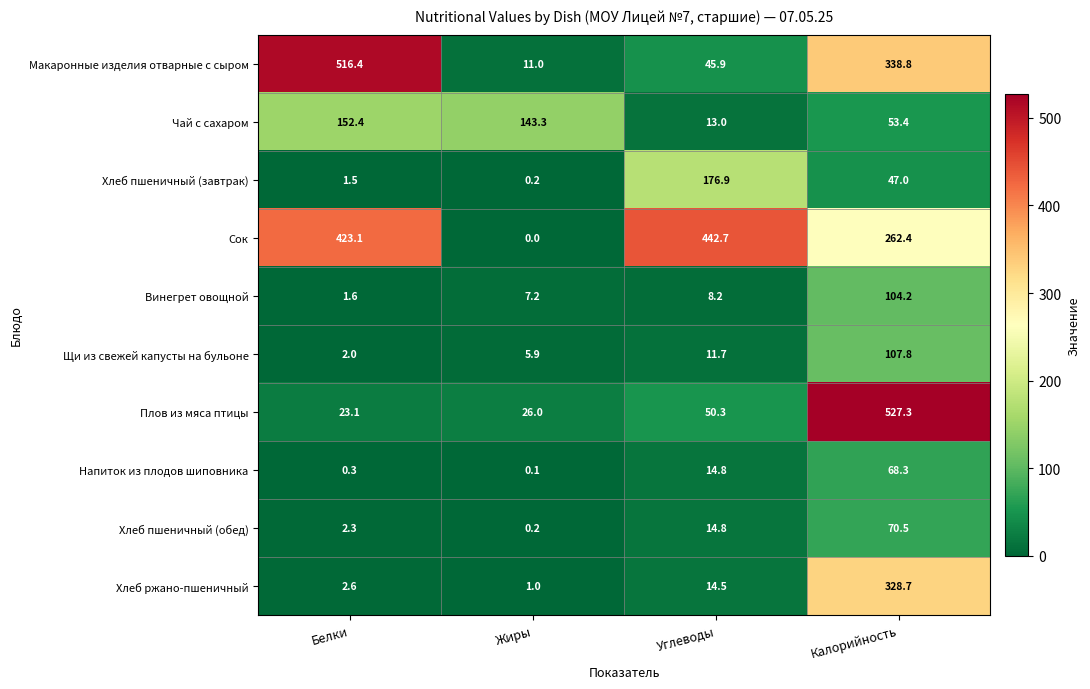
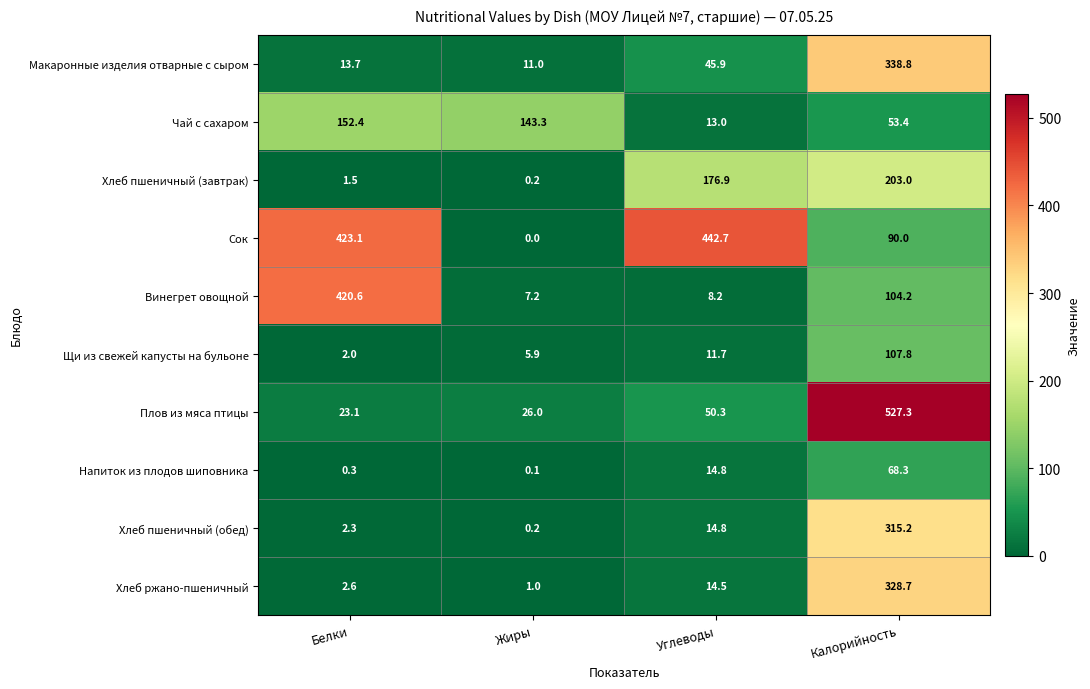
  {
    "Макаронные изделия отварные с сыром": {
-     "Белки": 516.4,
+     "Белки": 13.7,
      "Жиры": 11.0,
      "Углеводы": 45.9,
      "Калорийность": 338.8
    },
    "Чай с сахаром": {
      "Белки": 152.4,
      "Жиры": 143.3,
      "Углеводы": 13.0,
      "Калорийность": 53.4
    },
    "Хлеб пшеничный (завтрак)": {
      "Белки": 1.5,
      "Жиры": 0.2,
      "Углеводы": 176.9,
-     "Калорийность": 47.0
+     "Калорийность": 203.0
    },
    "Сок": {
      "Белки": 423.1,
      "Жиры": 0.0,
      "Углеводы": 442.7,
-     "Калорийность": 262.4
+     "Калорийность": 90.0
    },
    "Винегрет овощной": {
-     "Белки": 1.6,
+     "Белки": 420.6,
      "Жиры": 7.2,
      "Углеводы": 8.2,
      "Калорийность": 104.2
    },
    "Щи из свежей капусты на бульоне": {
      "Белки": 2.0,
      "Жиры": 5.9,
      "Углеводы": 11.7,
      "Калорийность": 107.8
    },
    "Плов из мяса птицы": {
      "Белки": 23.1,
      "Жиры": 26.0,
      "Углеводы": 50.3,
      "Калорийность": 527.3
    },
    "Напиток из плодов шиповника": {
      "Белки": 0.3,
      "Жиры": 0.1,
      "Углеводы": 14.8,
      "Калорийность": 68.3
    },
    "Хлеб пшеничный (обед)": {
      "Белки": 2.3,
      "Жиры": 0.2,
      "Углеводы": 14.8,
-     "Калорийность": 70.5
+     "Калорийность": 315.2
    },
    "Хлеб ржано-пшеничный": {
      "Белки": 2.6,
      "Жиры": 1.0,
      "Углеводы": 14.5,
      "Калорийность": 328.7
    }
  }
